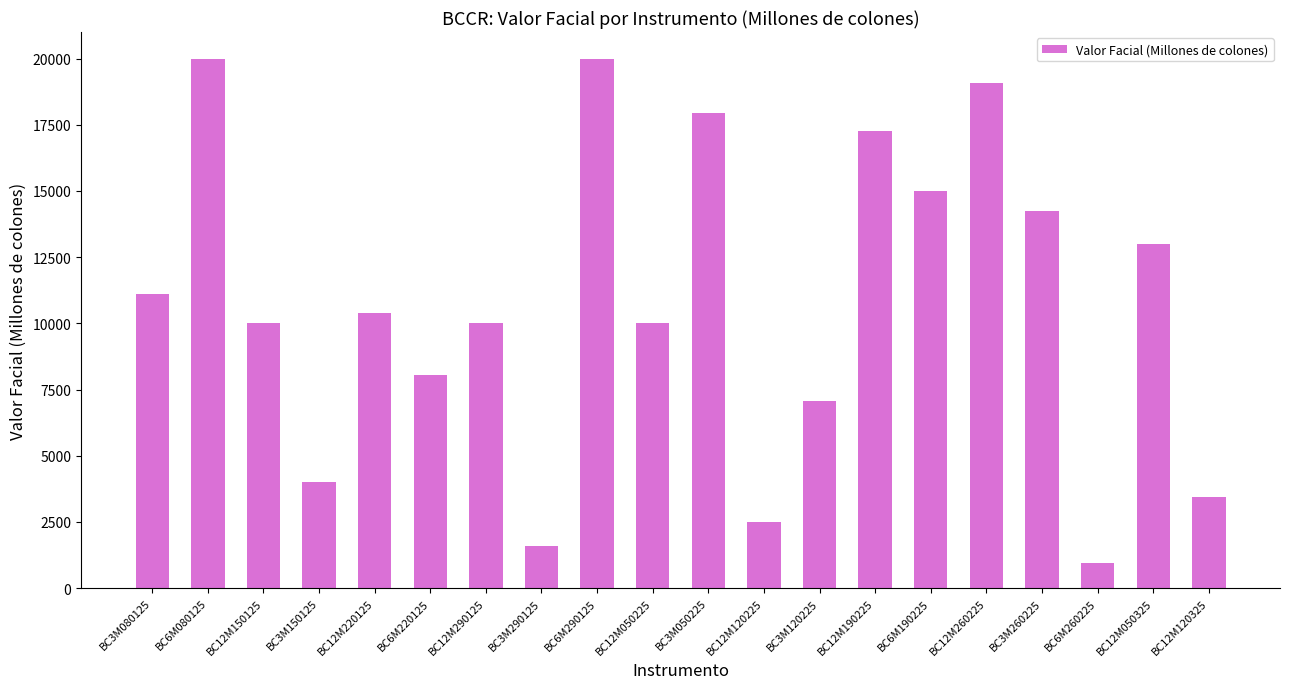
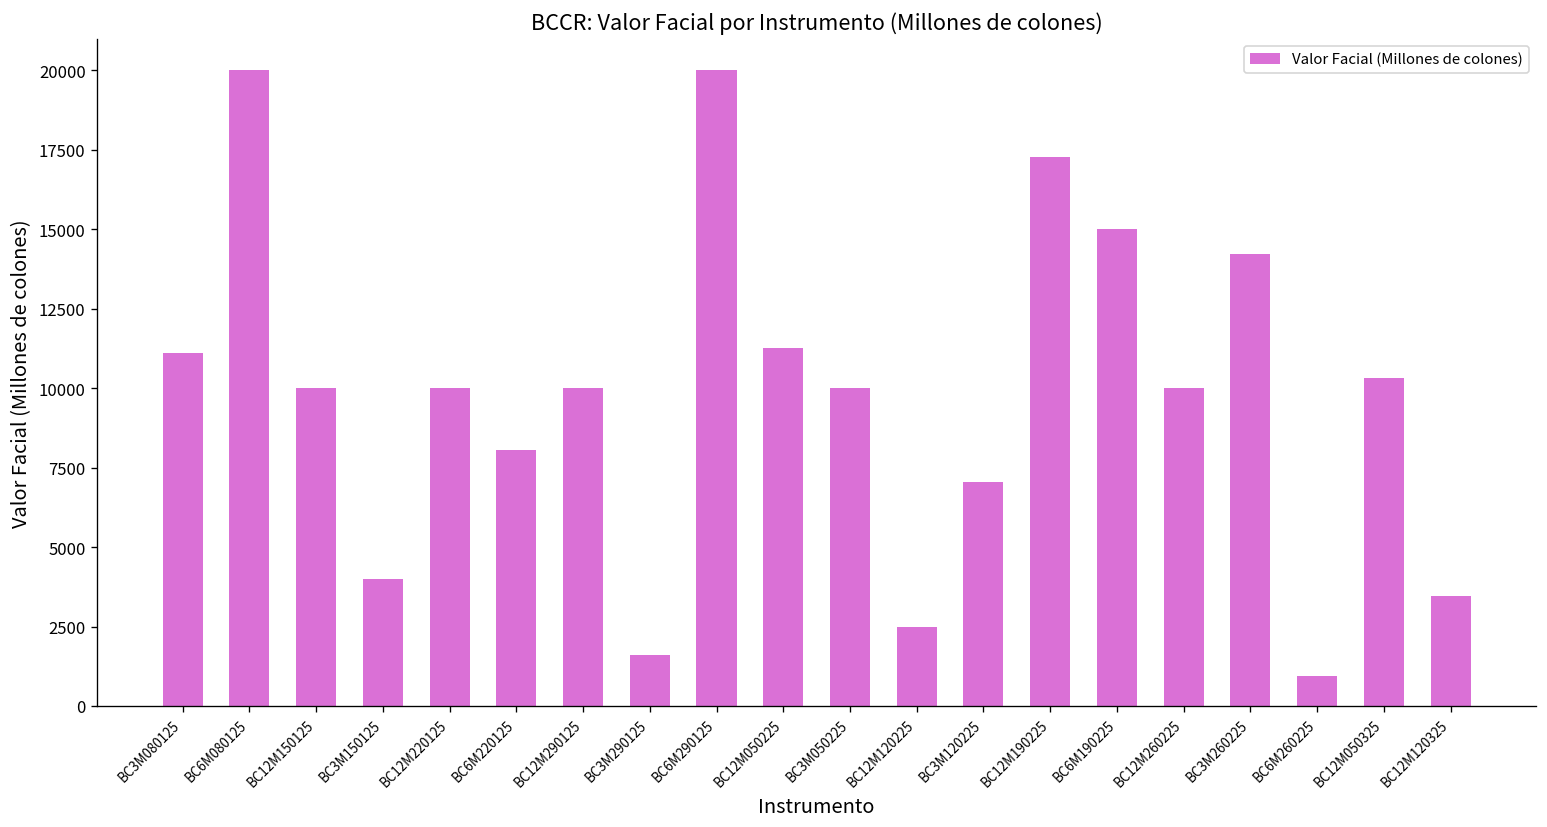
  {
    "BC3M080125": 11100,
    "BC6M080125": 20000,
    "BC12M150125": 10000,
    "BC3M150125": 4000,
-   "BC12M220125": 10400,
+   "BC12M220125": 10000,
    "BC6M220125": 8100,
    "BC12M290125": 10000,
    "BC3M290125": 1600,
    "BC6M290125": 20000,
-   "BC12M050225": 10000,
-   "BC3M050225": 17900,
+   "BC12M050225": 11300,
+   "BC3M050225": 10000,
    "BC12M120225": 2500,
    "BC3M120225": 7100,
    "BC12M190225": 17300,
    "BC6M190225": 15000,
-   "BC12M260225": 19100,
+   "BC12M260225": 10000,
    "BC3M260225": 14200,
    "BC6M260225": 900,
-   "BC12M050325": 13000,
+   "BC12M050325": 10300,
    "BC12M120325": 3500
  }
